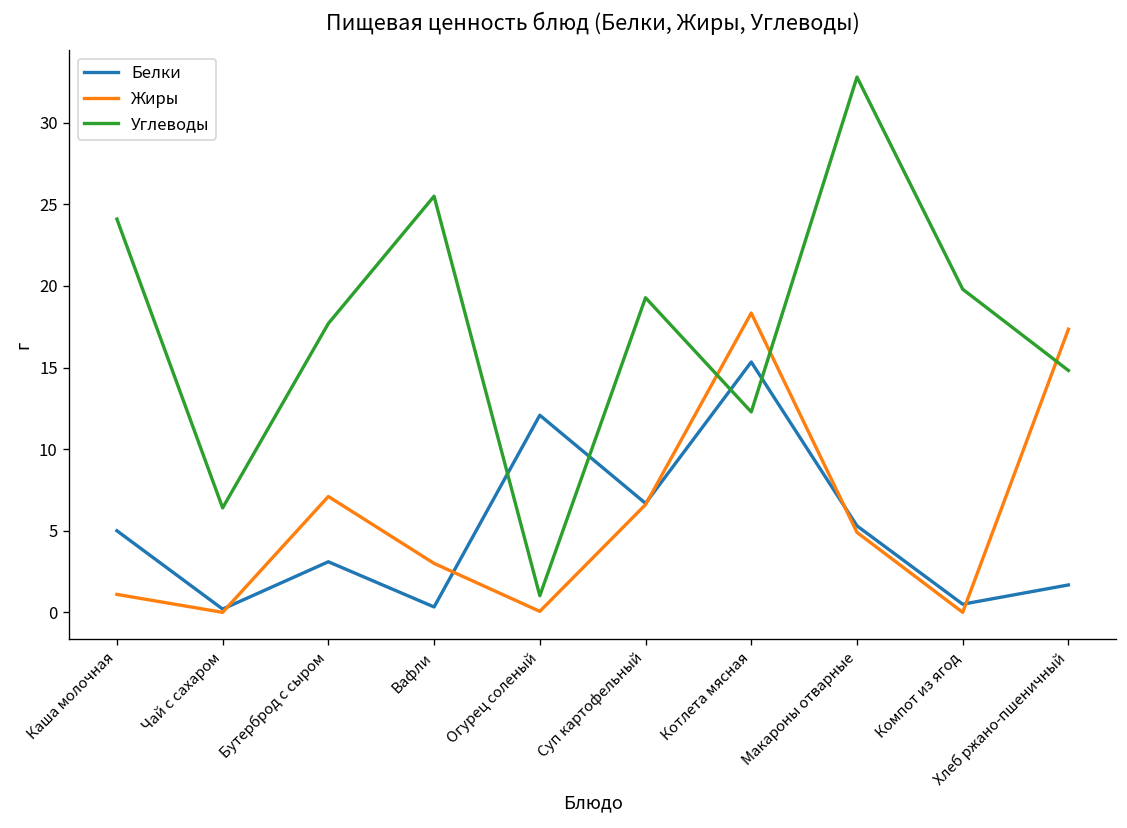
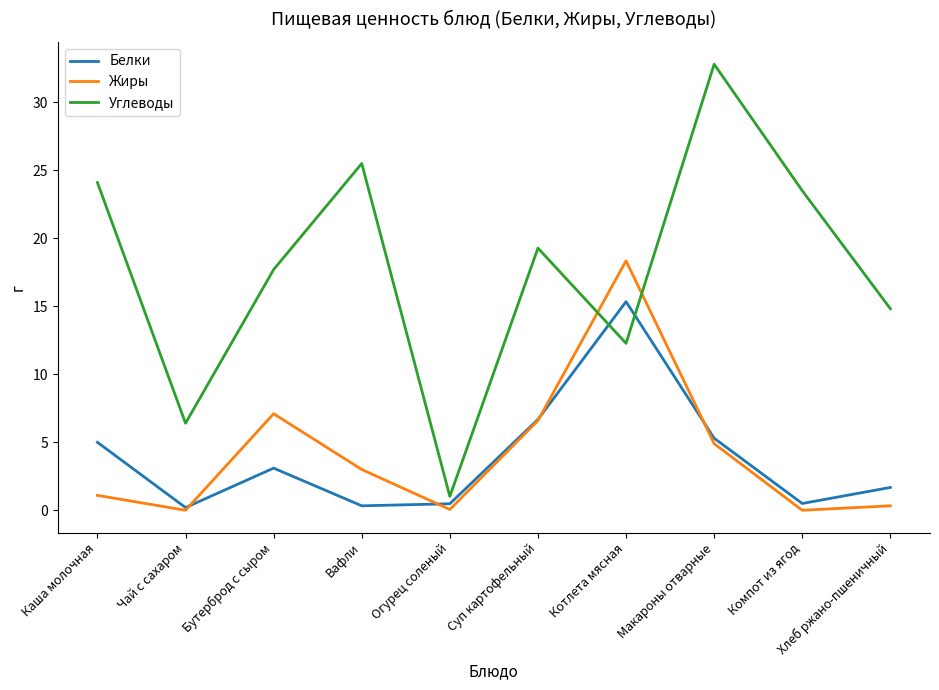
  {
    "Белки": {
      "Каша молочная": 5.0,
      "Чай с сахаром": 0.2,
      "Бутерброд с сыром": 3.1,
      "Вафли": 0.3,
-     "Огурец соленый": 12.1,
+     "Огурец соленый": 0.5,
      "Котлета мясная": 15.3,
      "Макароны отварные": 5.3,
      "Компот из ягод": 0.5,
      "Хлеб ржано-пшеничный": 1.7
    },
    "Жиры": {
      "Каша молочная": 1.1,
      "Чай с сахаром": 0.0,
      "Бутерброд с сыром": 7.1,
      "Вафли": 3.0,
      "Огурец соленый": 0.1,
      "Котлета мясная": 18.3,
      "Макароны отварные": 4.9,
      "Компот из ягод": 0.0,
-     "Хлеб ржано-пшеничный": 17.4
+     "Хлеб ржано-пшеничный": 0.3
    },
    "Углеводы": {
      "Каша молочная": 24.1,
      "Чай с сахаром": 6.4,
      "Бутерброд с сыром": 17.7,
      "Вафли": 25.5,
      "Огурец соленый": 1.0,
      "Суп картофельный": 19.3,
      "Котлета мясная": 12.3,
      "Макароны отварные": 32.8,
-     "Компот из ягод": 19.8,
+     "Компот из ягод": 23.5,
      "Хлеб ржано-пшеничный": 14.8
    }
  }
